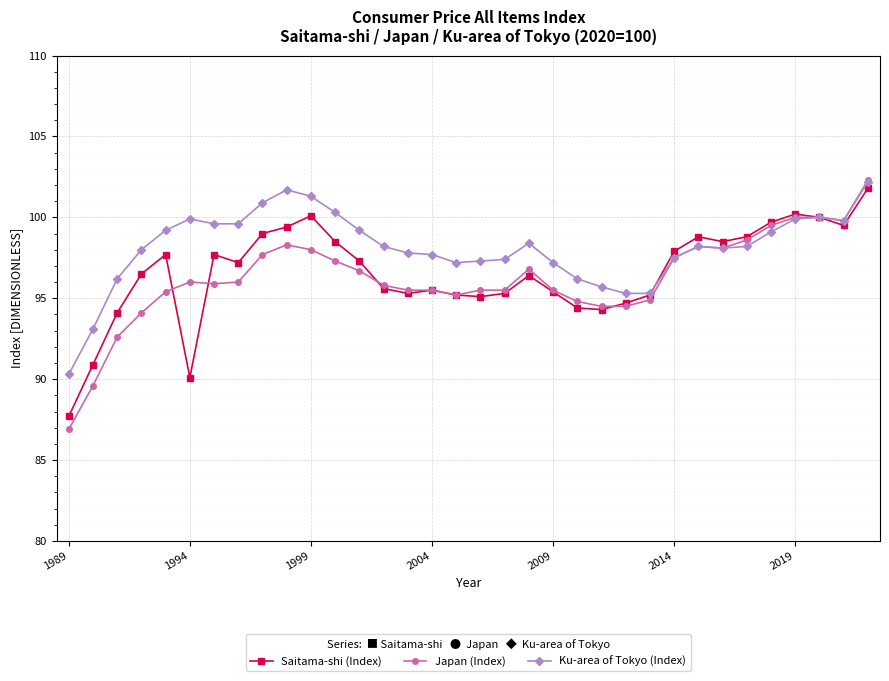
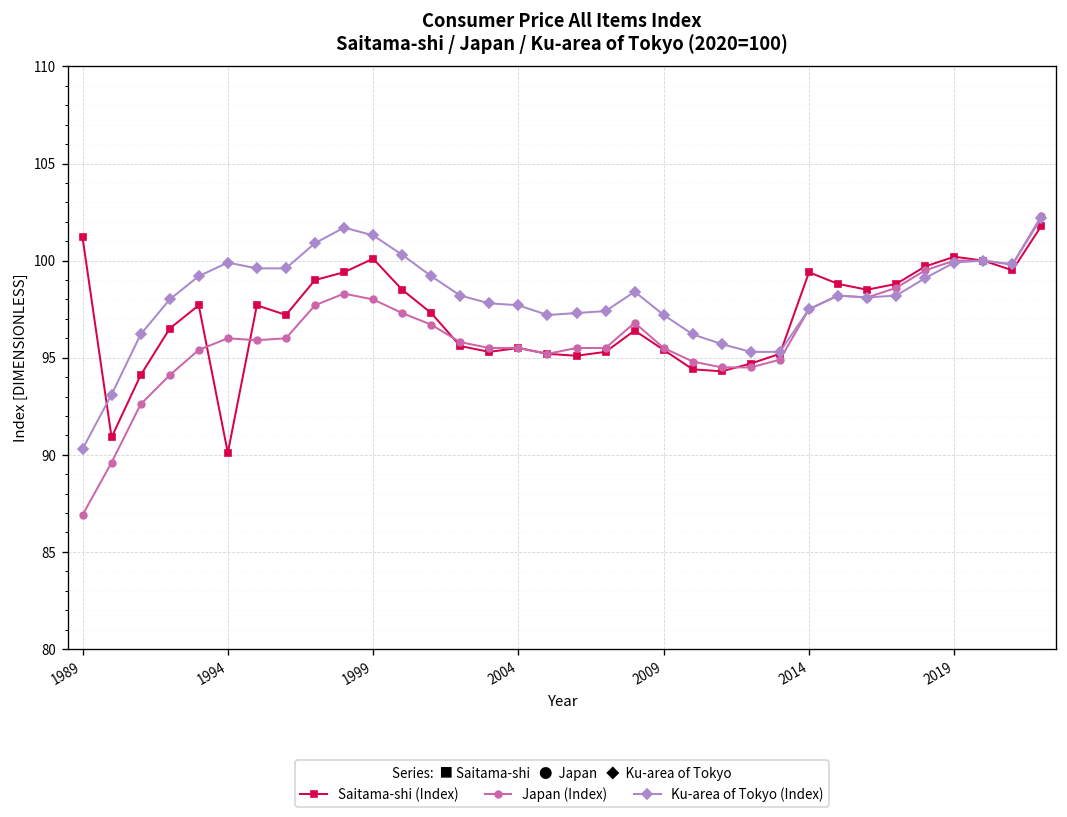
  {
    "Saitama-shi (Index)": {
-     "1989": 87.7,
+     "1989": 101.2,
      "1994": 90.1,
      "1999": 100.1,
-     "2014": 97.9,
+     "2014": 99.4,
      "2019": 100.2
    }
  }
